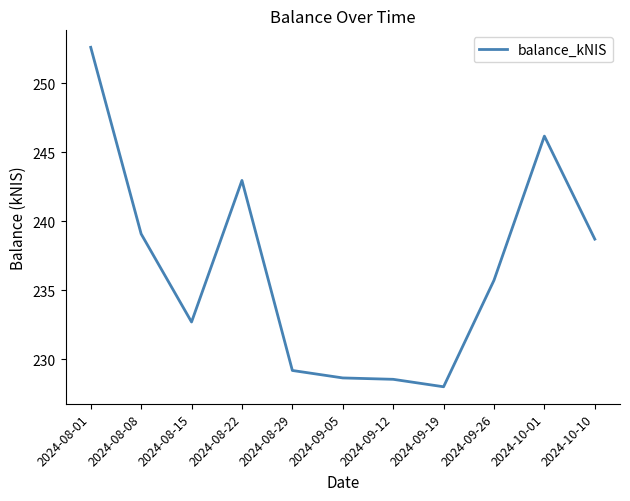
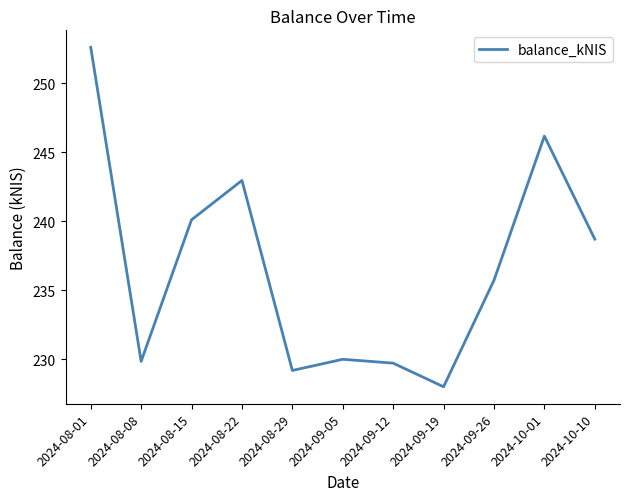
  {
    "2024-08-01": 252.6,
-   "2024-08-08": 239.1,
-   "2024-08-15": 232.7,
+   "2024-08-08": 229.9,
+   "2024-08-15": 240.1,
    "2024-08-22": 243.0,
    "2024-08-29": 229.2,
-   "2024-09-05": 228.7,
-   "2024-09-12": 228.6,
+   "2024-09-05": 230.0,
+   "2024-09-12": 229.7,
    "2024-09-19": 228.0,
    "2024-09-26": 235.7,
    "2024-10-01": 246.2,
    "2024-10-10": 238.7
  }
